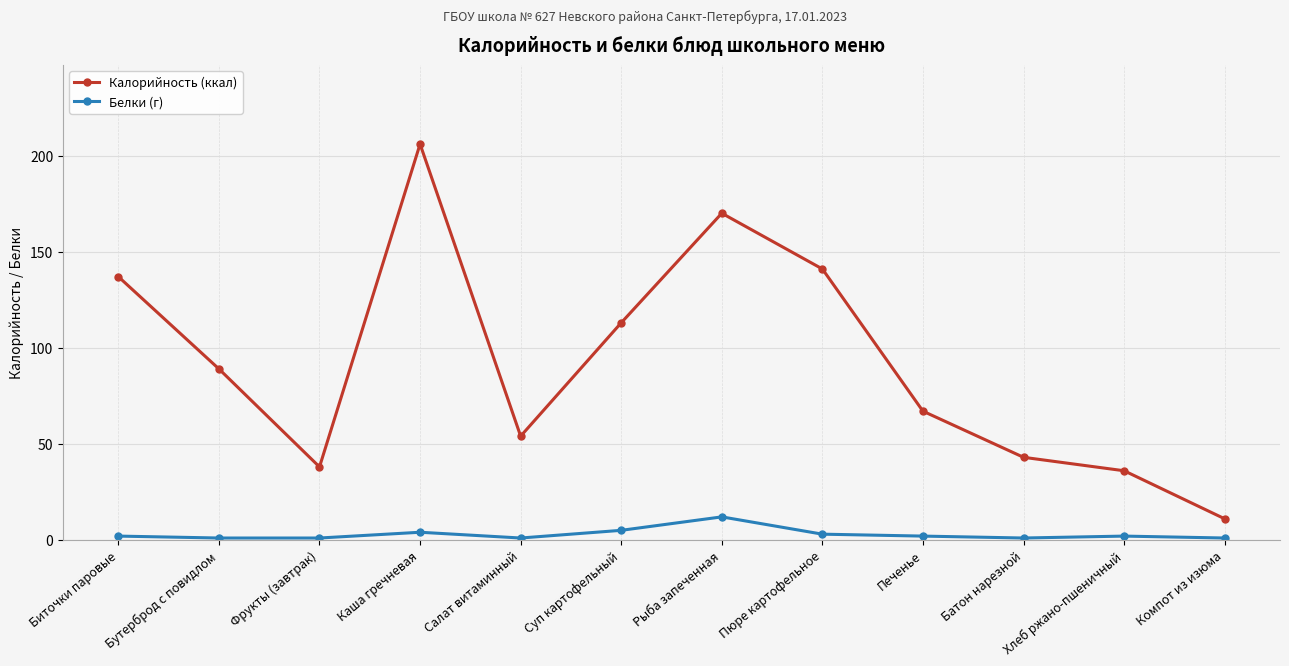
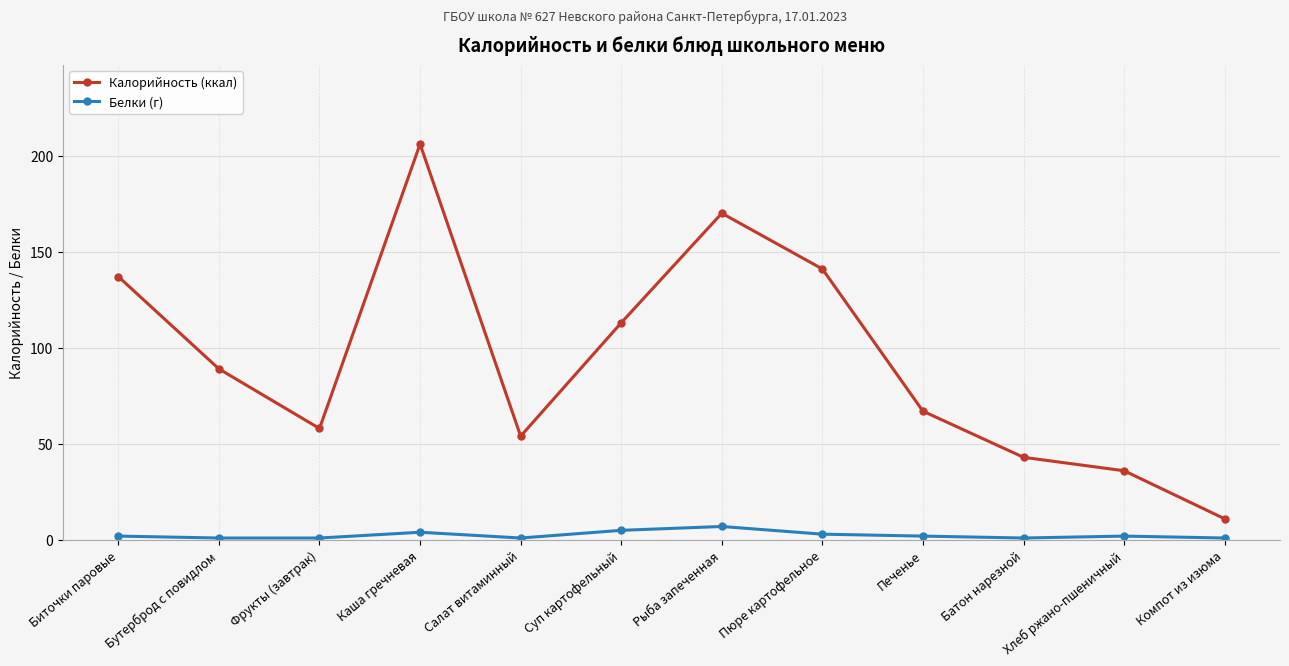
  {
    "Калорийность (ккал)": {
      "Биточки паровые": 137,
      "Бутерброд с повидлом": 89,
-     "Фрукты (завтрак)": 38,
+     "Фрукты (завтрак)": 58,
      "Каша гречневая": 206,
      "Салат витаминный": 54,
      "Суп картофельный": 113,
      "Рыба запеченная": 170,
      "Пюре картофельное": 141,
      "Печенье": 67,
      "Батон нарезной": 43,
      "Хлеб ржано-пшеничный": 36,
      "Компот из изюма": 11
    },
    "Белки (г)": {
      "Биточки паровые": 2,
      "Бутерброд с повидлом": 1,
      "Фрукты (завтрак)": 1,
      "Каша гречневая": 4,
      "Салат витаминный": 1,
      "Суп картофельный": 5,
-     "Рыба запеченная": 12,
+     "Рыба запеченная": 7,
      "Пюре картофельное": 3,
      "Печенье": 2,
      "Батон нарезной": 1,
      "Хлеб ржано-пшеничный": 2,
      "Компот из изюма": 1
    }
  }
